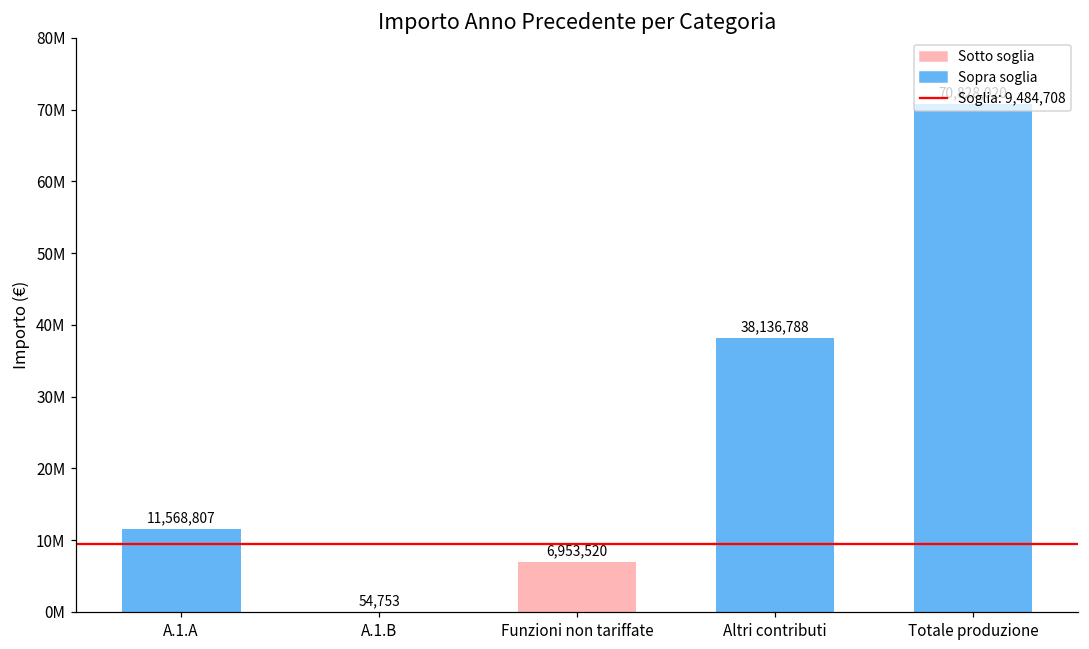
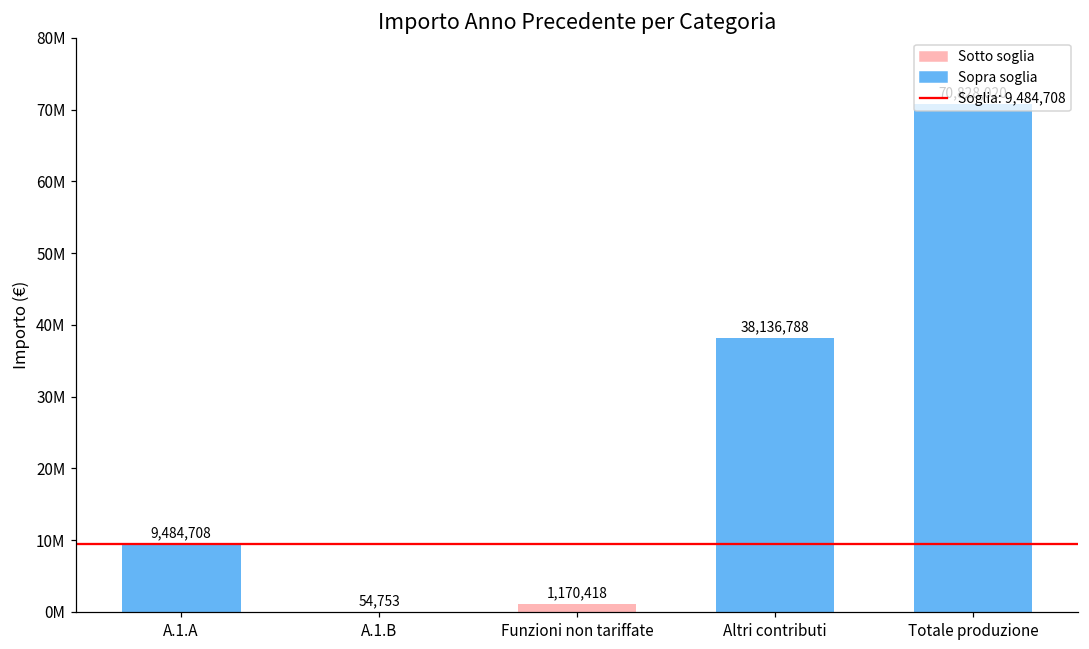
  {
-   "A.1.A": "11,568,807",
+   "A.1.A": "9,484,708",
    "A.1.B": "54,753",
-   "Funzioni non tariffate": "6,953,520",
+   "Funzioni non tariffate": "1,170,418",
    "Altri contributi": "38,136,788"
  }
